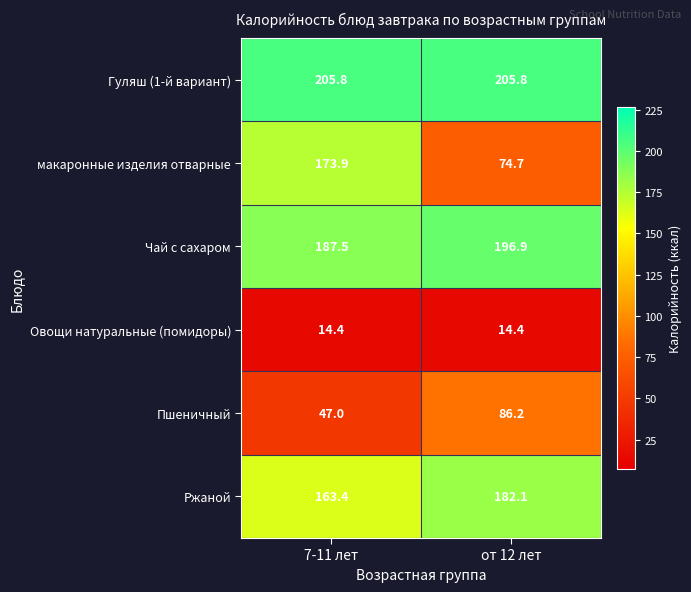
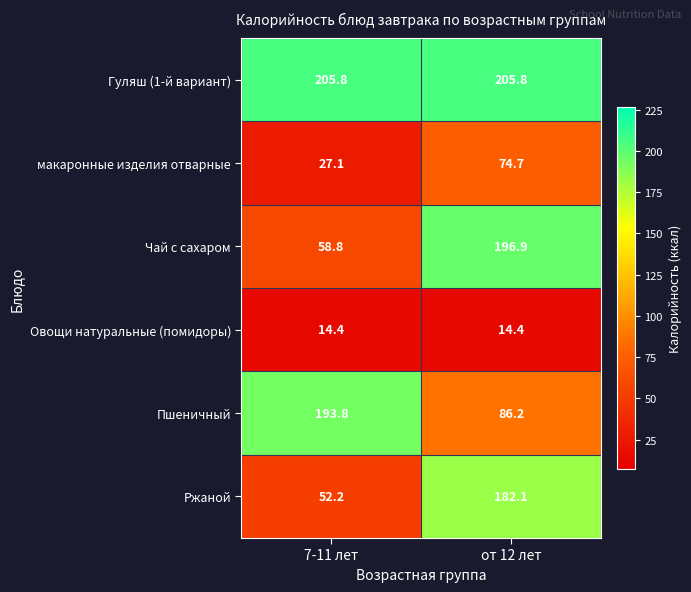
  {
    "Гуляш (1-й вариант)": {
      "7-11 лет": 205.8,
      "от 12 лет": 205.8
    },
    "макаронные изделия отварные": {
-     "7-11 лет": 173.9,
+     "7-11 лет": 27.1,
      "от 12 лет": 74.7
    },
    "Чай с сахаром": {
-     "7-11 лет": 187.5,
+     "7-11 лет": 58.8,
      "от 12 лет": 196.9
    },
    "Овощи натуральные (помидоры)": {
      "7-11 лет": 14.4,
      "от 12 лет": 14.4
    },
    "Пшеничный": {
-     "7-11 лет": 47.0,
+     "7-11 лет": 193.8,
      "от 12 лет": 86.2
    },
    "Ржаной": {
-     "7-11 лет": 163.4,
+     "7-11 лет": 52.2,
      "от 12 лет": 182.1
    }
  }
